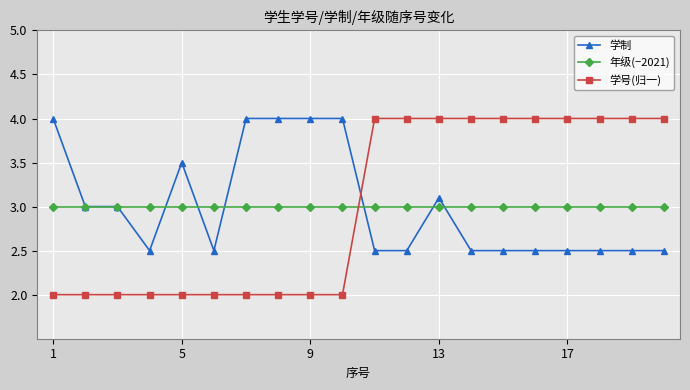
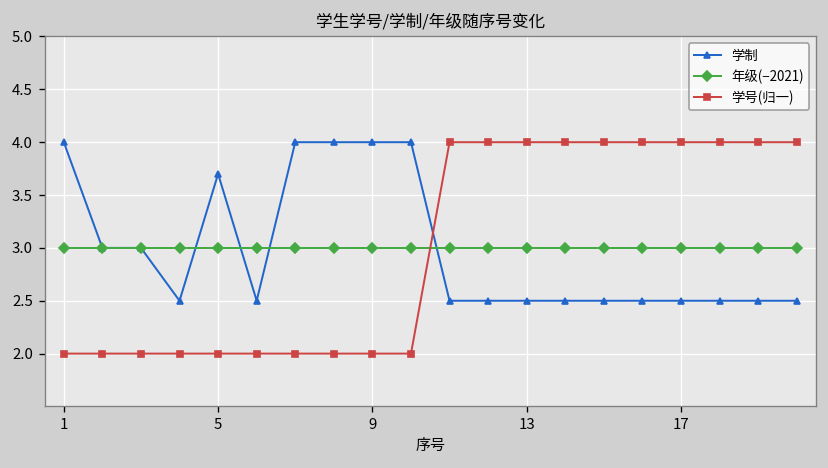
  {
    "学制": {
      "1": 4.0,
-     "5": 3.5,
+     "5": 3.7,
      "9": 4.0,
-     "13": 3.1,
+     "13": 2.5,
      "17": 2.5
    },
    "年级(−2021)": {
      "1": 3.0,
      "5": 3.0,
      "9": 3.0,
      "13": 3.0,
      "17": 3.0
    },
    "学号(归一)": {
      "1": 2.0,
      "5": 2.0,
      "9": 2.0,
      "13": 4.0,
      "17": 4.0
    }
  }
